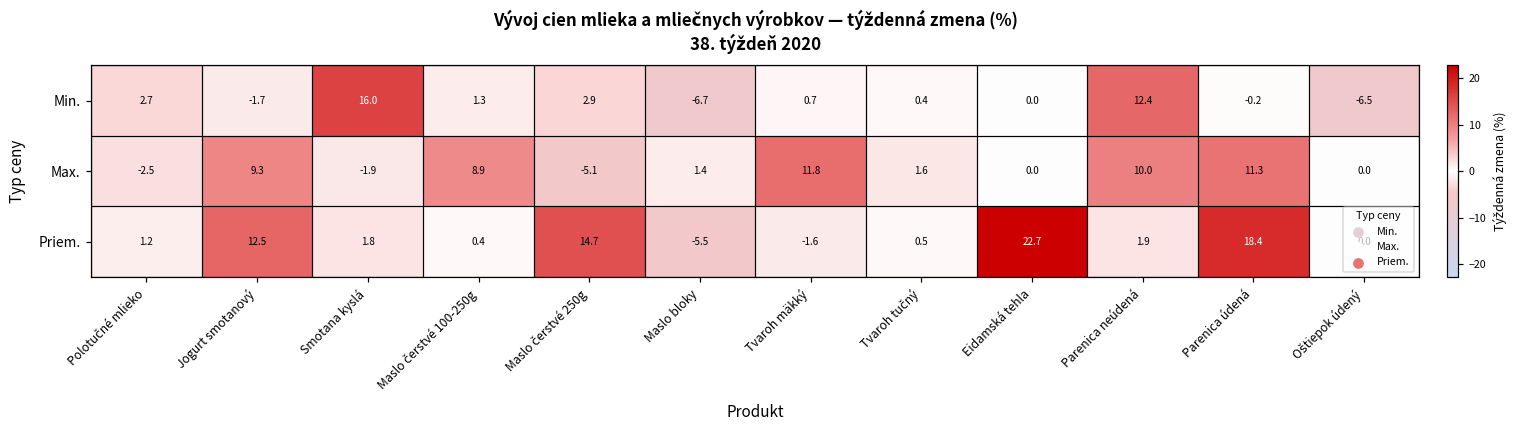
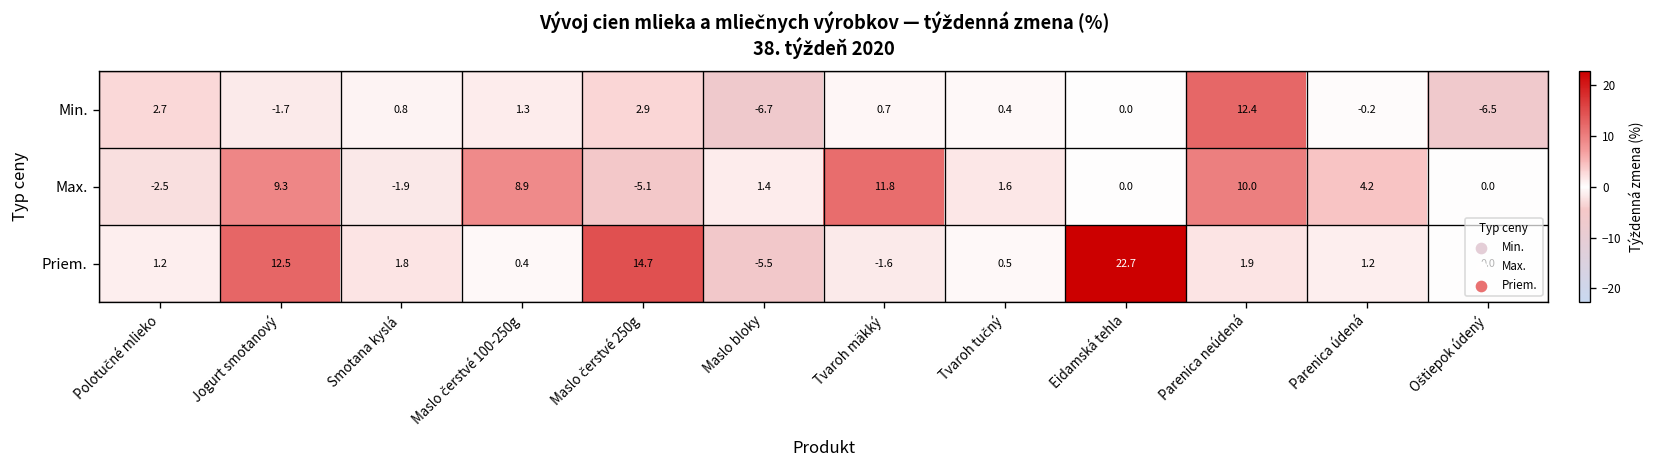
  {
    "Min.": {
      "Polotučné mlieko": 2.7,
      "Jogurt smotanový": -1.7,
-     "Smotana kyslá": 16.0,
+     "Smotana kyslá": 0.8,
      "Maslo čerstvé 100-250g": 1.3,
      "Maslo čerstvé 250g": 2.9,
      "Maslo bloky": -6.7,
      "Tvaroh mäkký": 0.7,
      "Tvaroh tučný": 0.4,
      "Eidamská tehla": 0.0,
      "Parenica neúdená": 12.4,
      "Parenica údená": -0.2,
      "Oštiepok údený": -6.5
    },
    "Max.": {
      "Polotučné mlieko": -2.5,
      "Jogurt smotanový": 9.3,
      "Smotana kyslá": -1.9,
      "Maslo čerstvé 100-250g": 8.9,
      "Maslo čerstvé 250g": -5.1,
      "Maslo bloky": 1.4,
      "Tvaroh mäkký": 11.8,
      "Tvaroh tučný": 1.6,
      "Eidamská tehla": 0.0,
      "Parenica neúdená": 10.0,
-     "Parenica údená": 11.3,
+     "Parenica údená": 4.2,
      "Oštiepok údený": 0.0
    },
    "Priem.": {
      "Polotučné mlieko": 1.2,
      "Jogurt smotanový": 12.5,
      "Smotana kyslá": 1.8,
      "Maslo čerstvé 100-250g": 0.4,
      "Maslo čerstvé 250g": 14.7,
      "Maslo bloky": -5.5,
      "Tvaroh mäkký": -1.6,
      "Tvaroh tučný": 0.5,
      "Eidamská tehla": 22.7,
      "Parenica neúdená": 1.9,
-     "Parenica údená": 18.4
+     "Parenica údená": 1.2
    }
  }
